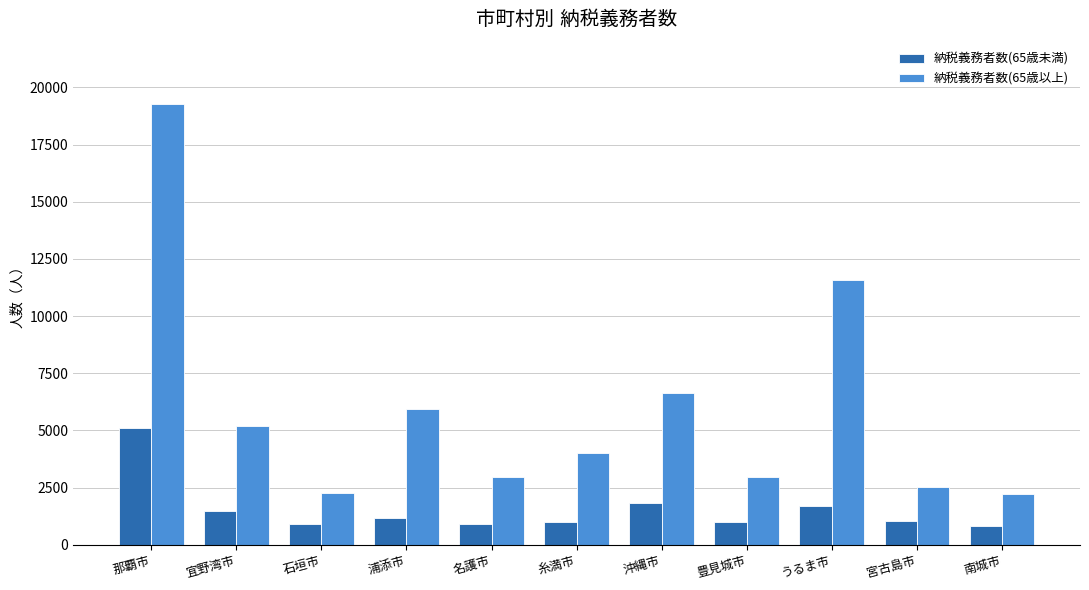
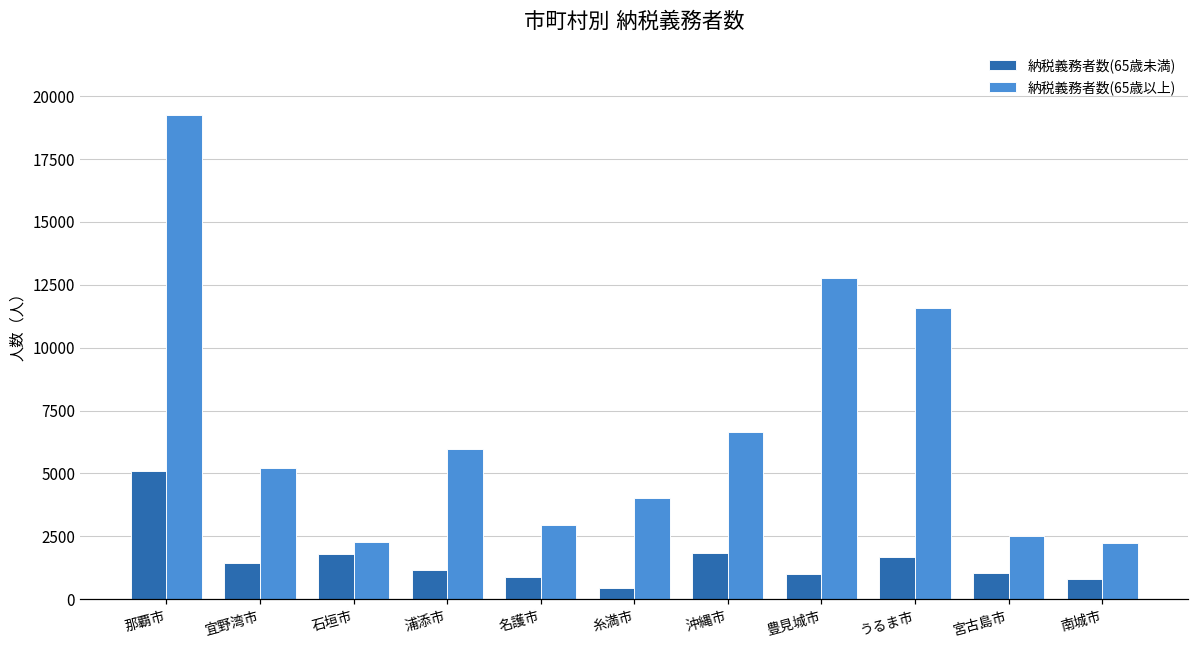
  {
    "納税義務者数(65歳未満)": {
      "那覇市": 5100,
      "宜野湾市": 1500,
-     "石垣市": 900,
+     "石垣市": 1800,
      "浦添市": 1200,
      "名護市": 900,
-     "糸満市": 1000,
+     "糸満市": 400,
      "沖縄市": 1800,
      "豊見城市": 1000,
      "うるま市": 1700,
      "宮古島市": 1100,
      "南城市": 800
    },
    "納税義務者数(65歳以上)": {
      "那覇市": 19300,
      "宜野湾市": 5200,
      "石垣市": 2300,
      "浦添市": 6000,
      "名護市": 3000,
      "糸満市": 4000,
      "沖縄市": 6600,
-     "豊見城市": 3000,
+     "豊見城市": 12800,
      "うるま市": 11600,
      "宮古島市": 2500,
      "南城市": 2200
    }
  }
